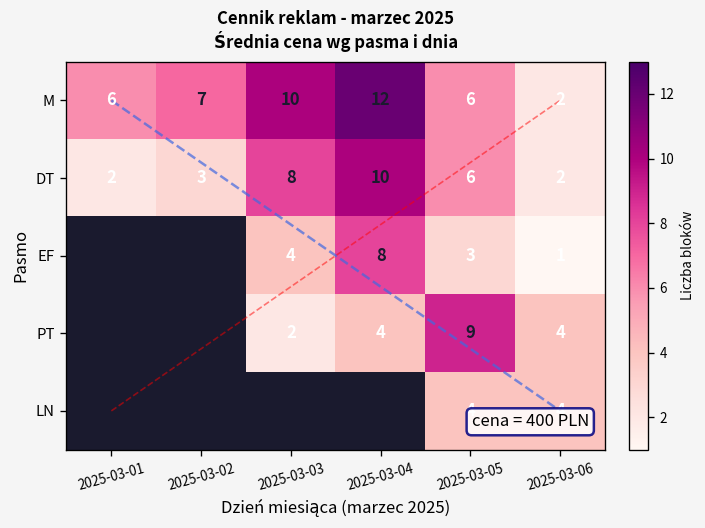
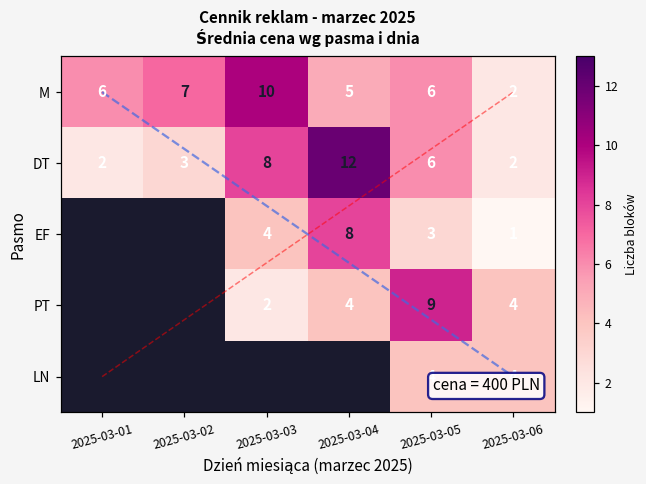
  {
    "M": {
      "2025-03-02": 7,
      "2025-03-03": 10,
-     "2025-03-04": 12,
+     "2025-03-04": 5,
      "2025-03-05": 6
    },
    "DT": {
      "2025-03-03": 8,
-     "2025-03-04": 10,
+     "2025-03-04": 12,
      "2025-03-05": 6
    },
    "EF": {
      "2025-03-03": 4,
      "2025-03-04": 8
    },
    "PT": {
      "2025-03-04": 4,
      "2025-03-05": 9,
      "2025-03-06": 4
    }
  }
